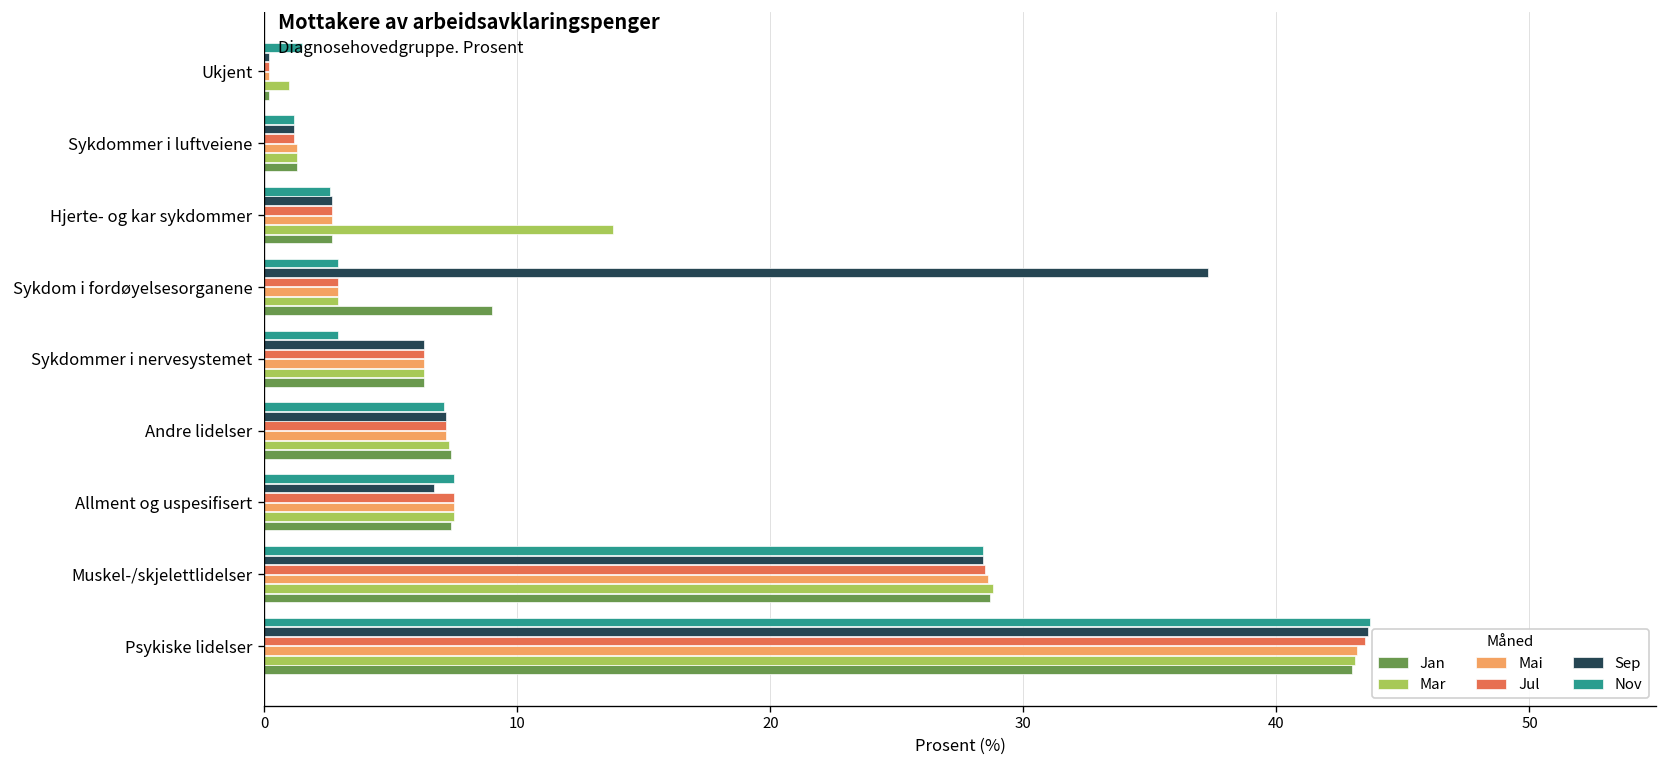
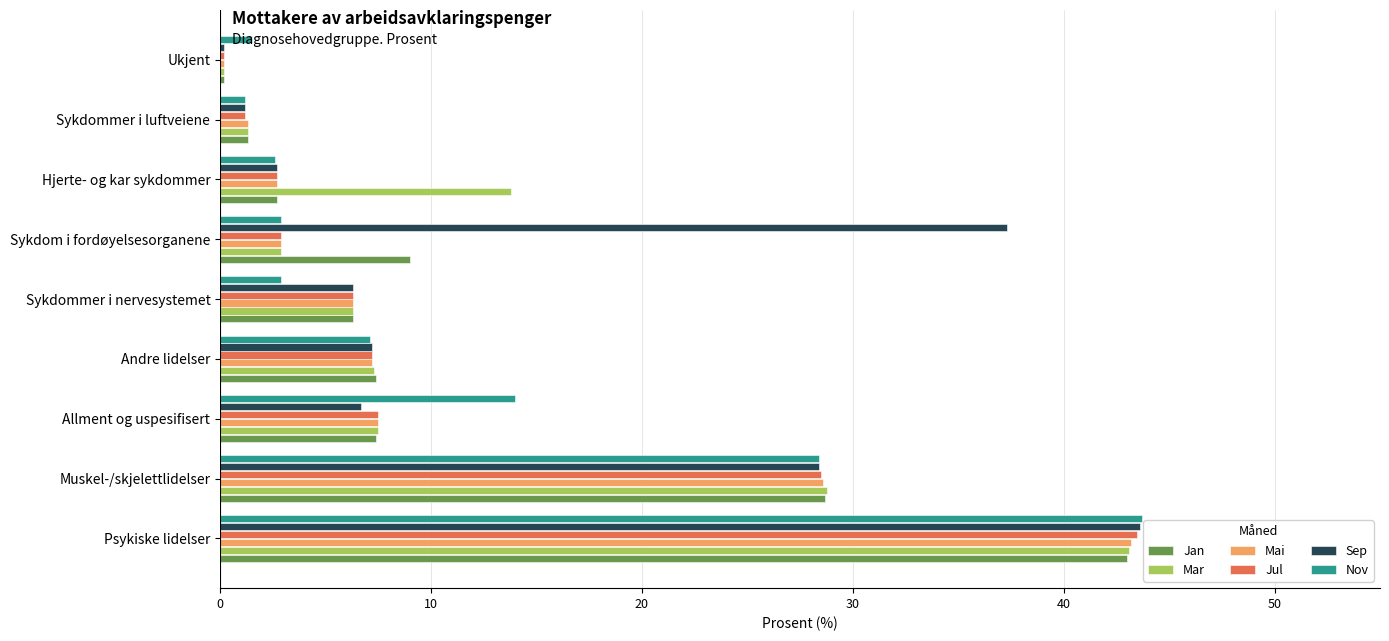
  {
    "Jan": {
      "Ukjent": 0.2,
      "Sykdommer i luftveiene": 1.3,
      "Hjerte- og kar sykdommer": 2.7,
      "Sykdom i fordøyelsesorganene": 9.0,
      "Sykdommer i nervesystemet": 6.3,
      "Andre lidelser": 7.4,
      "Allment og uspesifisert": 7.4,
      "Muskel-/skjelettlidelser": 28.7,
      "Psykiske lidelser": 43.0
    },
    "Mar": {
-     "Ukjent": 1.0,
+     "Ukjent": 0.2,
      "Sykdommer i luftveiene": 1.3,
      "Hjerte- og kar sykdommer": 13.8,
      "Sykdom i fordøyelsesorganene": 2.9,
      "Sykdommer i nervesystemet": 6.3,
      "Andre lidelser": 7.3,
      "Allment og uspesifisert": 7.5,
      "Muskel-/skjelettlidelser": 28.8,
      "Psykiske lidelser": 43.1
    },
    "Sep": {
      "Ukjent": 0.2,
      "Sykdommer i luftveiene": 1.2,
      "Hjerte- og kar sykdommer": 2.7,
      "Sykdom i fordøyelsesorganene": 37.3,
      "Sykdommer i nervesystemet": 6.3,
      "Andre lidelser": 7.2,
      "Allment og uspesifisert": 6.7,
      "Muskel-/skjelettlidelser": 28.4,
      "Psykiske lidelser": 43.6
    },
    "Nov": {
      "Ukjent": 1.5,
      "Sykdommer i luftveiene": 1.2,
      "Hjerte- og kar sykdommer": 2.6,
      "Sykdom i fordøyelsesorganene": 2.9,
      "Sykdommer i nervesystemet": 2.9,
      "Andre lidelser": 7.1,
-     "Allment og uspesifisert": 7.5,
+     "Allment og uspesifisert": 14.0,
      "Muskel-/skjelettlidelser": 28.4,
      "Psykiske lidelser": 43.7
    }
  }
